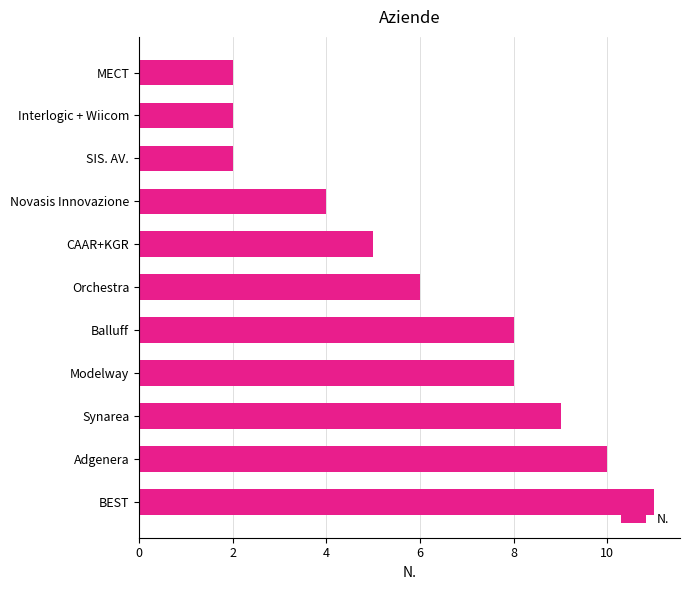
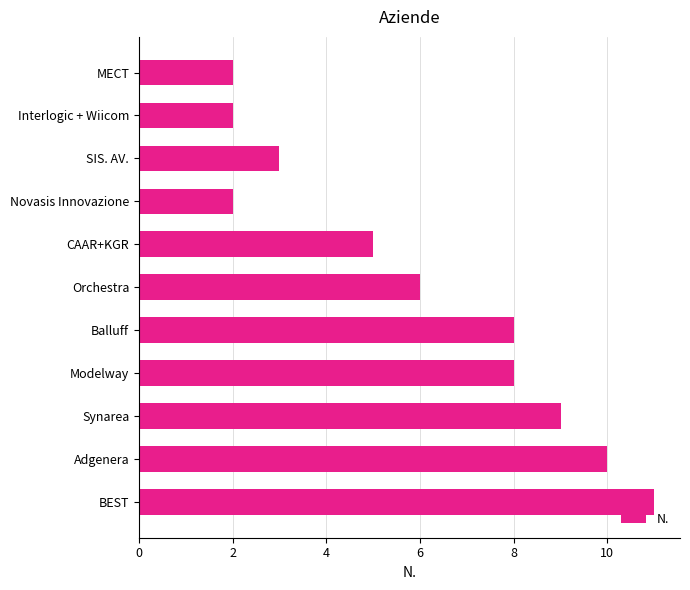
  {
    "MECT": 2,
    "Interlogic + Wiicom": 2,
-   "SIS. AV.": 2,
-   "Novasis Innovazione": 4,
+   "SIS. AV.": 3,
+   "Novasis Innovazione": 2,
    "CAAR+KGR": 5,
    "Orchestra": 6,
    "Balluff": 8,
    "Modelway": 8,
    "Synarea": 9,
    "Adgenera": 10,
    "BEST": 11
  }
